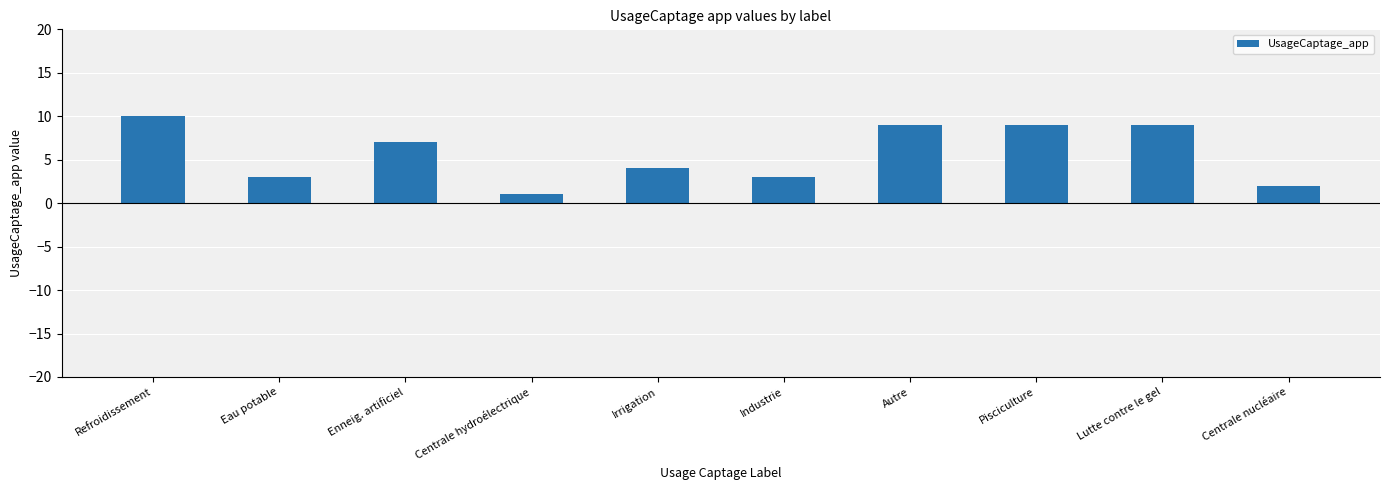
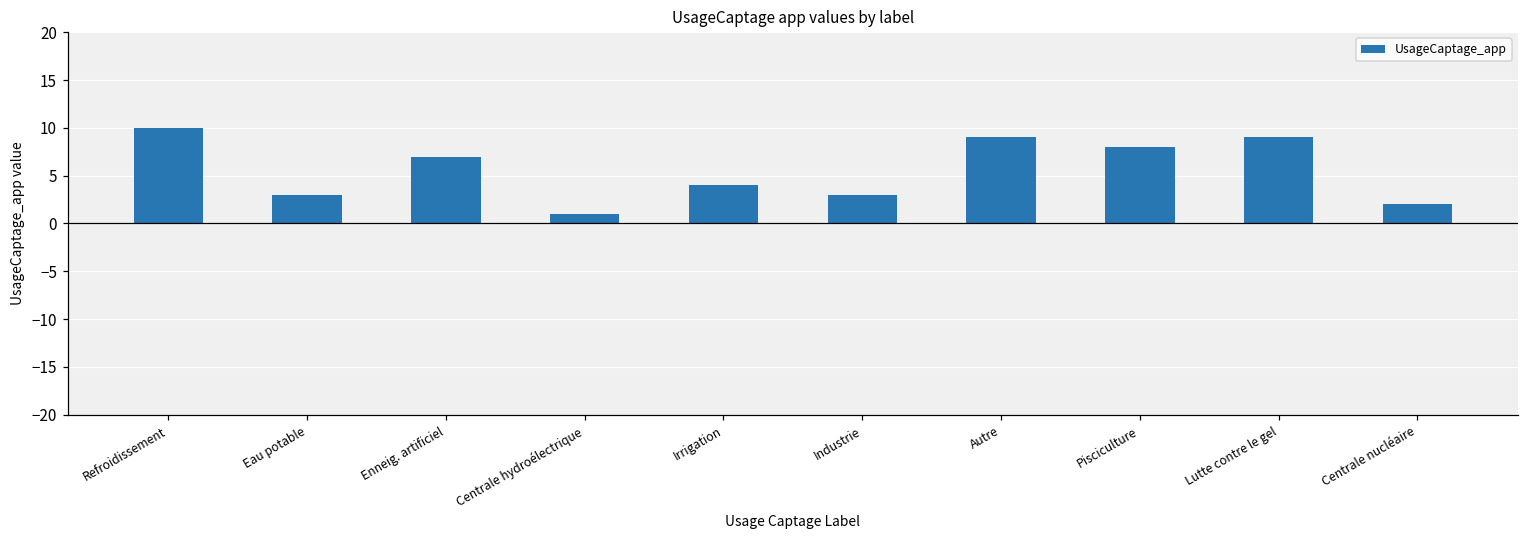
  {
    "Refroidissement": 10,
    "Eau potable": 3,
    "Enneig. artificiel": 7,
    "Centrale hydroélectrique": 1,
    "Irrigation": 4,
    "Industrie": 3,
    "Autre": 9,
-   "Pisciculture": 9,
+   "Pisciculture": 8,
    "Lutte contre le gel": 9,
    "Centrale nucléaire": 2
  }
